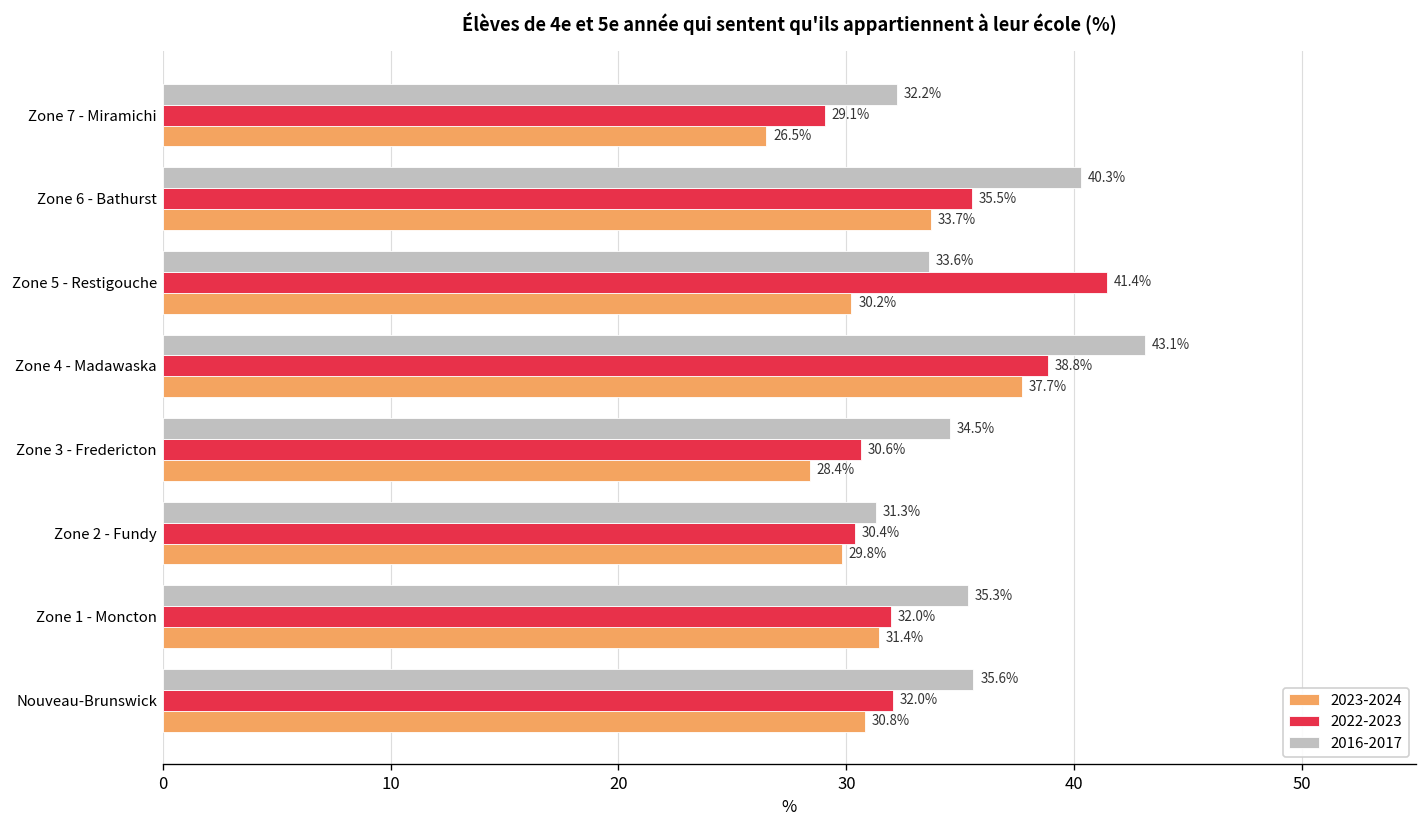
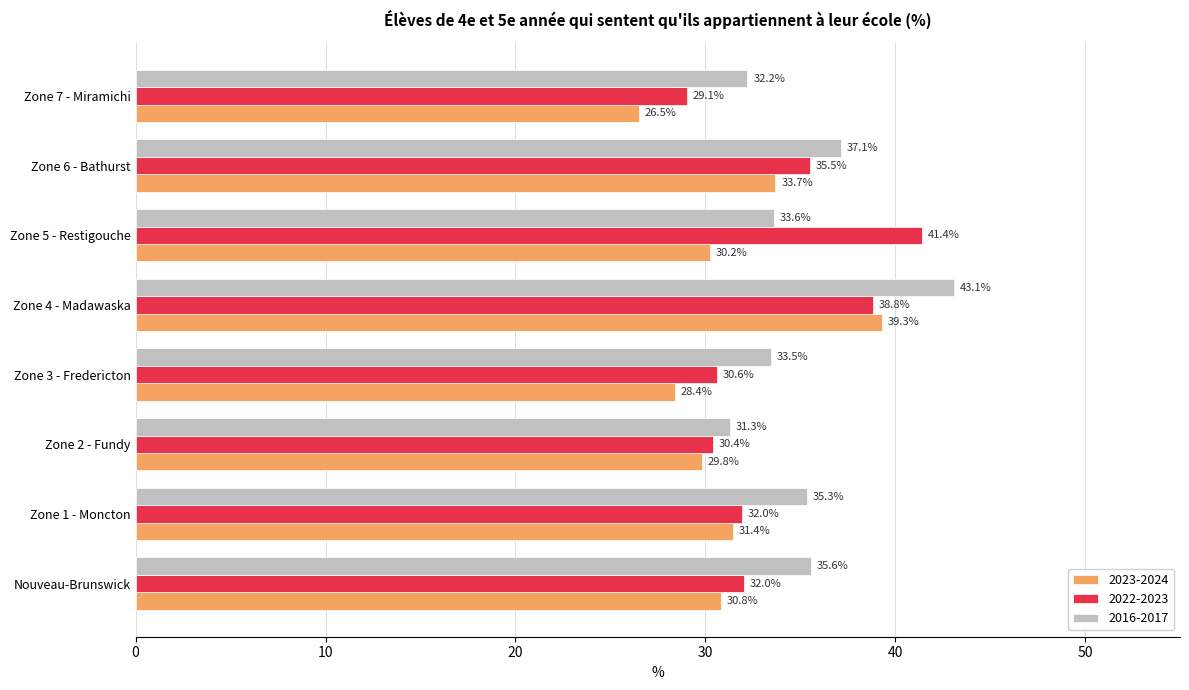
  {
    "2023-2024": {
      "Zone 7 - Miramichi": "26.5%",
      "Zone 6 - Bathurst": "33.7%",
      "Zone 5 - Restigouche": "30.2%",
-     "Zone 4 - Madawaska": "37.7%",
+     "Zone 4 - Madawaska": "39.3%",
      "Zone 3 - Fredericton": "28.4%",
      "Zone 2 - Fundy": "29.8%",
      "Zone 1 - Moncton": "31.4%",
      "Nouveau-Brunswick": "30.8%"
    },
    "2022-2023": {
      "Zone 7 - Miramichi": "29.1%",
      "Zone 6 - Bathurst": "35.5%",
      "Zone 5 - Restigouche": "41.4%",
      "Zone 4 - Madawaska": "38.8%",
      "Zone 3 - Fredericton": "30.6%",
      "Zone 2 - Fundy": "30.4%",
      "Zone 1 - Moncton": "32.0%",
      "Nouveau-Brunswick": "32.0%"
    },
    "2016-2017": {
      "Zone 7 - Miramichi": "32.2%",
-     "Zone 6 - Bathurst": "40.3%",
+     "Zone 6 - Bathurst": "37.1%",
      "Zone 5 - Restigouche": "33.6%",
      "Zone 4 - Madawaska": "43.1%",
-     "Zone 3 - Fredericton": "34.5%",
+     "Zone 3 - Fredericton": "33.5%",
      "Zone 2 - Fundy": "31.3%",
      "Zone 1 - Moncton": "35.3%",
      "Nouveau-Brunswick": "35.6%"
    }
  }
